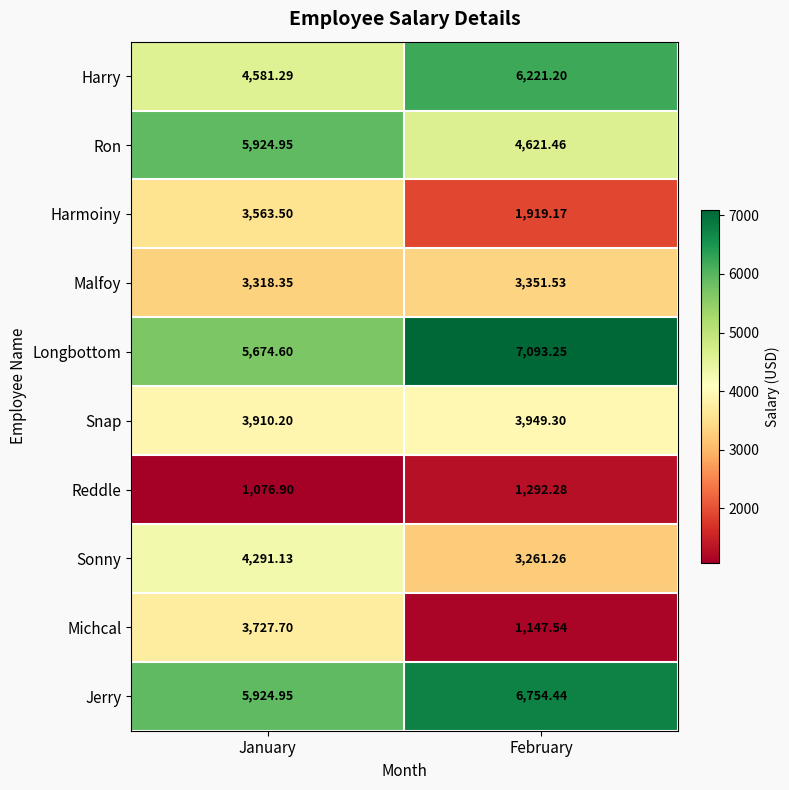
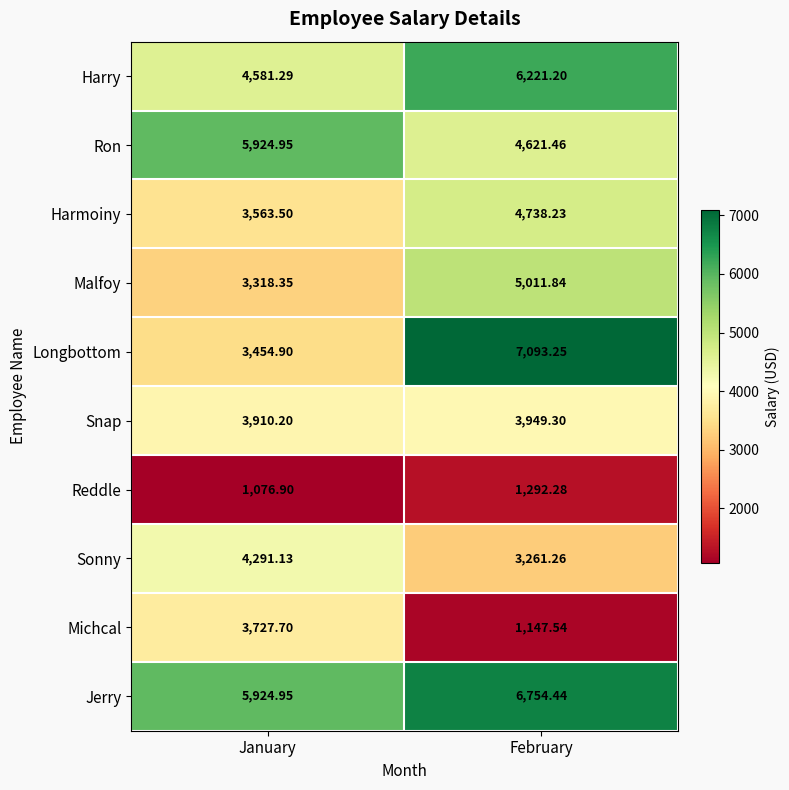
  {
    "Harry": {
      "January": "4,581.29",
      "February": "6,221.20"
    },
    "Ron": {
      "January": "5,924.95",
      "February": "4,621.46"
    },
    "Harmoiny": {
      "January": "3,563.50",
-     "February": "1,919.17"
+     "February": "4,738.23"
    },
    "Malfoy": {
      "January": "3,318.35",
-     "February": "3,351.53"
+     "February": "5,011.84"
    },
    "Longbottom": {
-     "January": "5,674.60",
+     "January": "3,454.90",
      "February": "7,093.25"
    },
    "Snap": {
      "January": "3,910.20",
      "February": "3,949.30"
    },
    "Reddle": {
      "January": "1,076.90",
      "February": "1,292.28"
    },
    "Sonny": {
      "January": "4,291.13",
      "February": "3,261.26"
    },
    "Michcal": {
      "January": "3,727.70",
      "February": "1,147.54"
    },
    "Jerry": {
      "January": "5,924.95",
      "February": "6,754.44"
    }
  }
